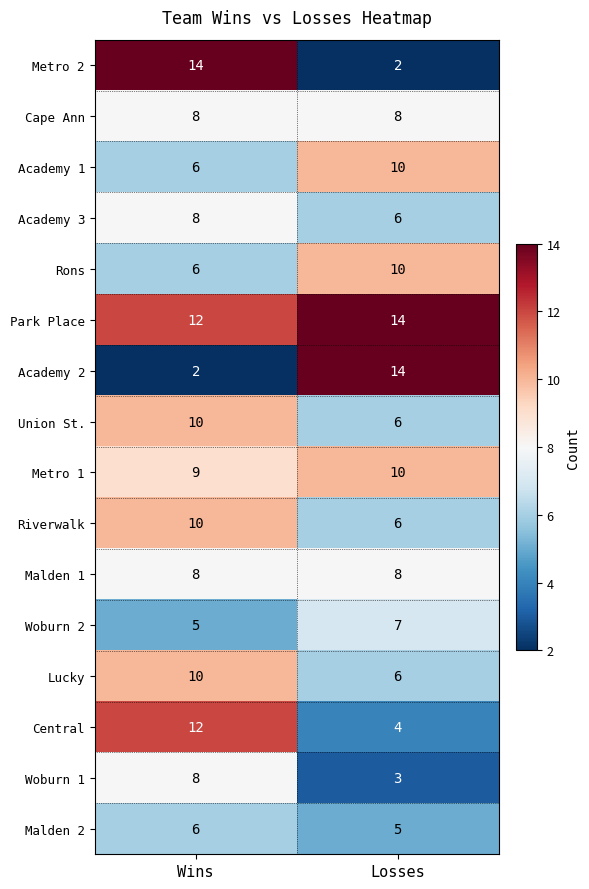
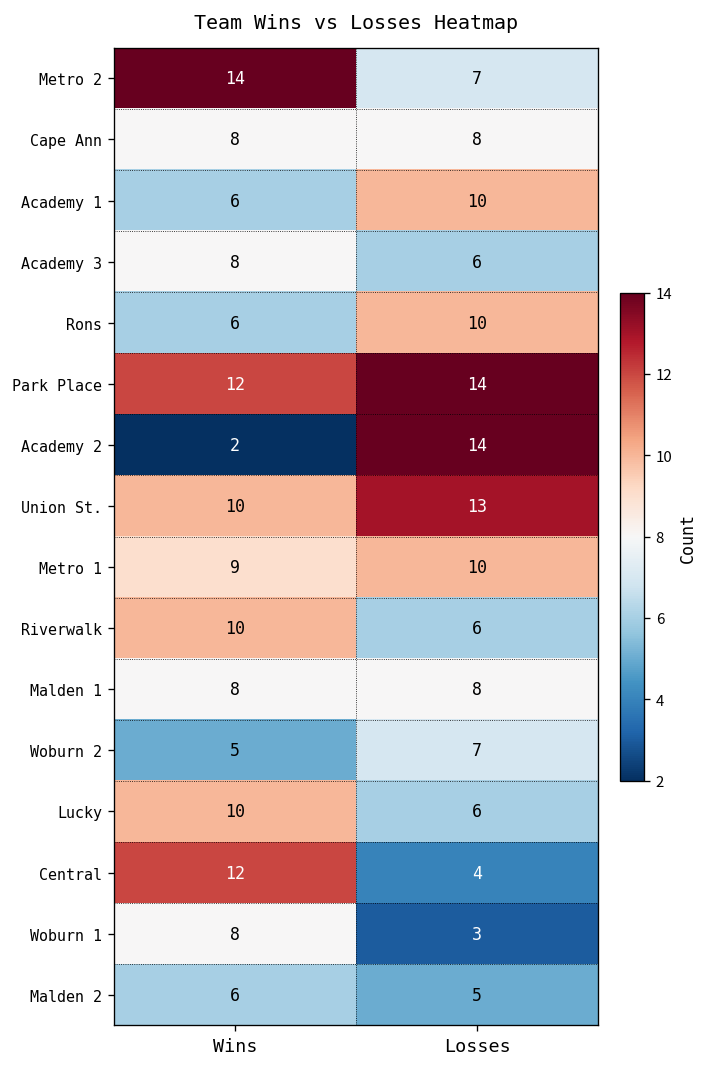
  {
    "Metro 2": {
      "Wins": 14,
-     "Losses": 2
+     "Losses": 7
    },
    "Cape Ann": {
      "Wins": 8,
      "Losses": 8
    },
    "Academy 1": {
      "Wins": 6,
      "Losses": 10
    },
    "Academy 3": {
      "Wins": 8,
      "Losses": 6
    },
    "Rons": {
      "Wins": 6,
      "Losses": 10
    },
    "Park Place": {
      "Wins": 12,
      "Losses": 14
    },
    "Academy 2": {
      "Wins": 2,
      "Losses": 14
    },
    "Union St.": {
      "Wins": 10,
-     "Losses": 6
+     "Losses": 13
    },
    "Metro 1": {
      "Wins": 9,
      "Losses": 10
    },
    "Riverwalk": {
      "Wins": 10,
      "Losses": 6
    },
    "Malden 1": {
      "Wins": 8,
      "Losses": 8
    },
    "Woburn 2": {
      "Wins": 5,
      "Losses": 7
    },
    "Lucky": {
      "Wins": 10,
      "Losses": 6
    },
    "Central": {
      "Wins": 12,
      "Losses": 4
    },
    "Woburn 1": {
      "Wins": 8,
      "Losses": 3
    },
    "Malden 2": {
      "Wins": 6,
      "Losses": 5
    }
  }
